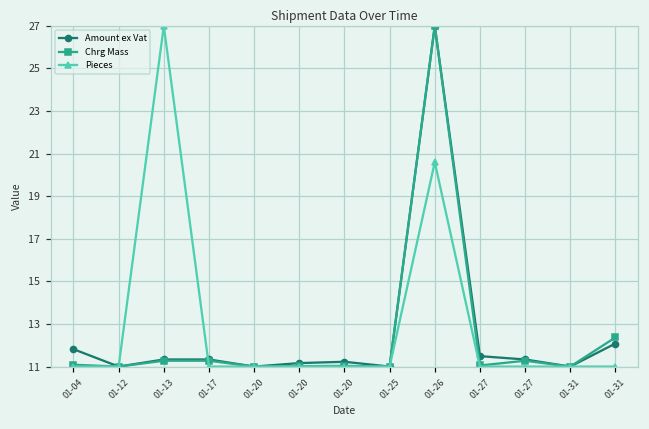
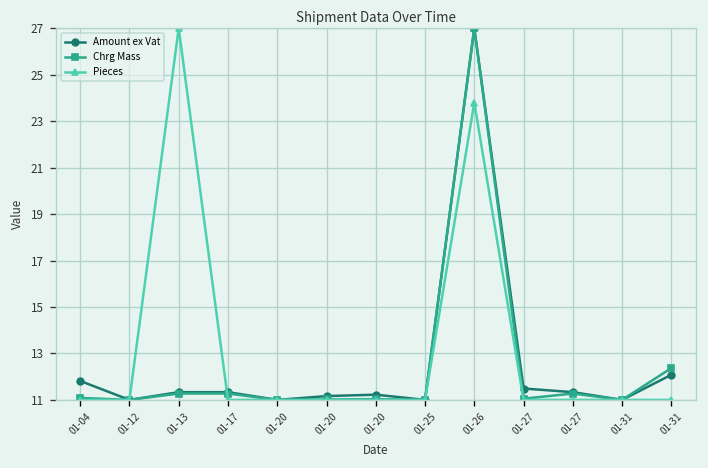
  {
    "Pieces": {
      "01-13": 27.0,
      "01-17": 11.0,
-     "01-26": 20.6
+     "01-26": 23.8
    }
  }
